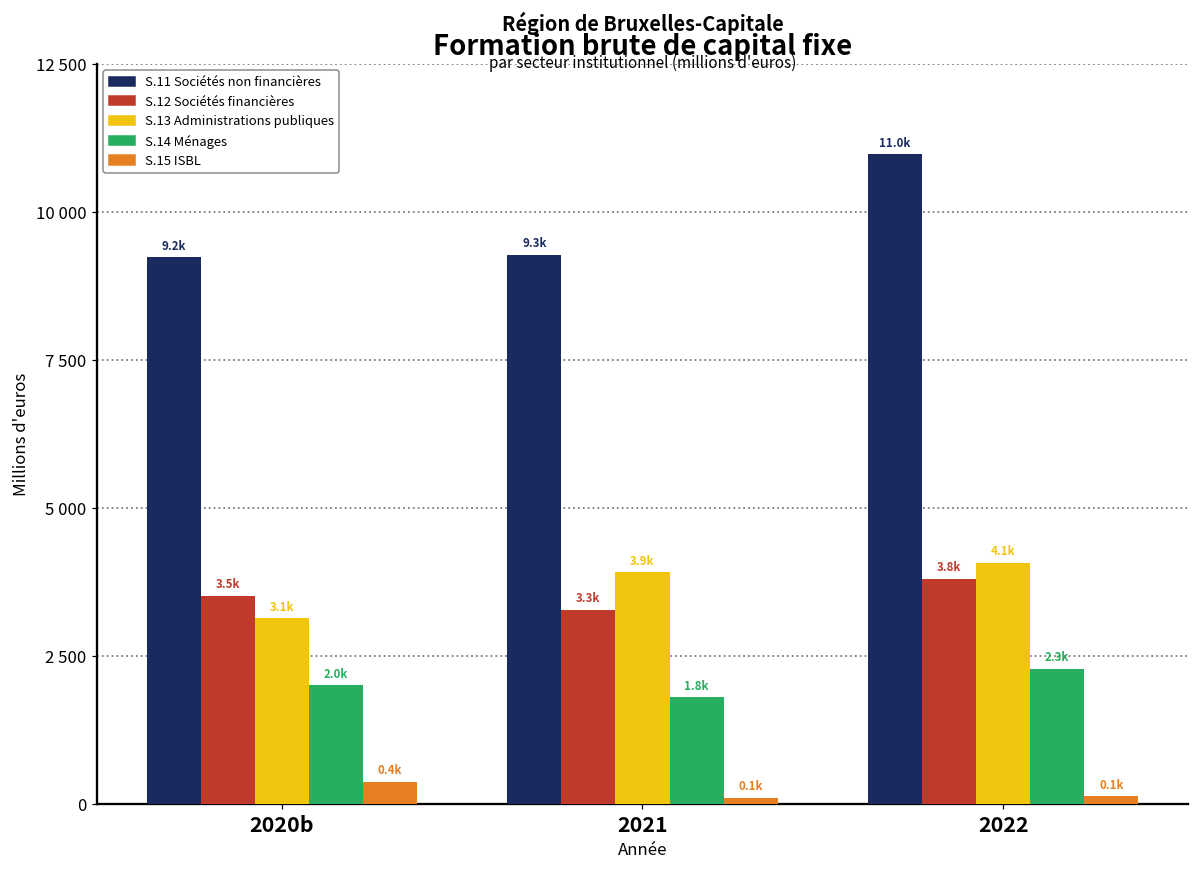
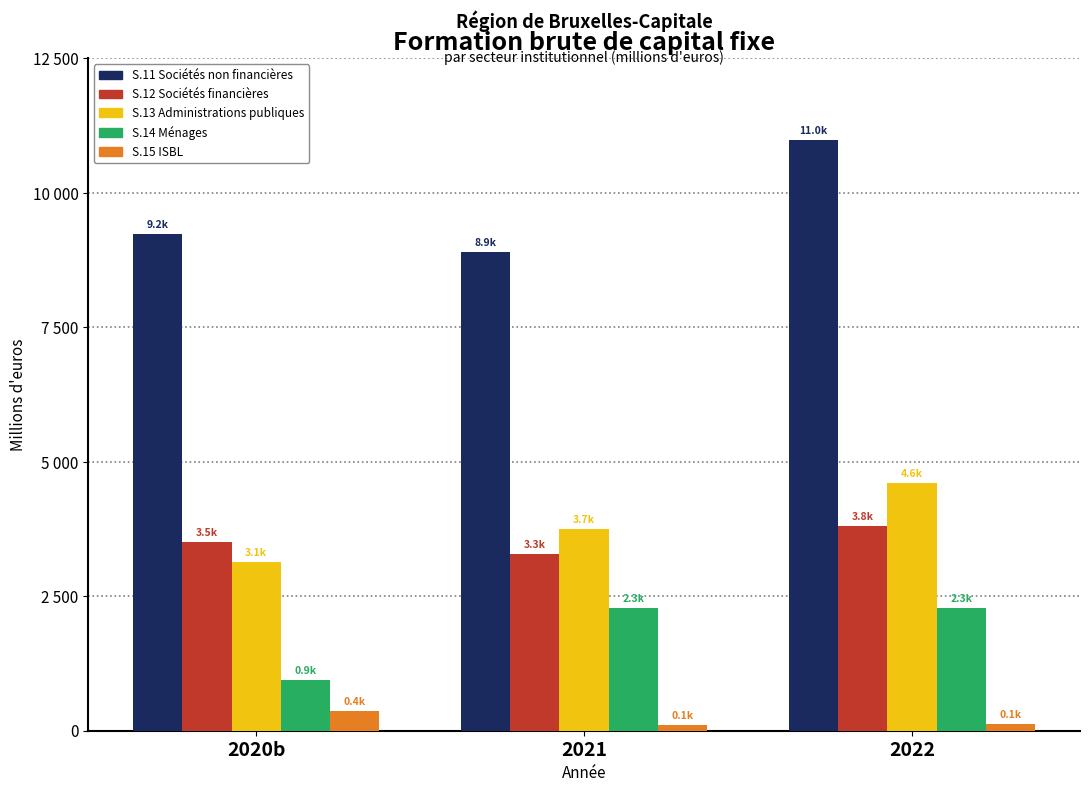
  {
    "S.11 Sociétés non financières": {
      "2020b": "9.2k",
-     "2021": "9.3k",
+     "2021": "8.9k",
      "2022": "11.0k"
    },
    "S.12 Sociétés financières": {
      "2020b": "3.5k",
      "2021": "3.3k",
      "2022": "3.8k"
    },
    "S.13 Administrations publiques": {
      "2020b": "3.1k",
-     "2021": "3.9k",
-     "2022": "4.1k"
+     "2021": "3.7k",
+     "2022": "4.6k"
    },
    "S.14 Ménages": {
-     "2020b": "2.0k",
-     "2021": "1.8k",
+     "2020b": "0.9k",
+     "2021": "2.3k",
      "2022": "2.3k"
    },
    "S.15 ISBL": {
      "2020b": "0.4k",
      "2021": "0.1k",
      "2022": "0.1k"
    }
  }
